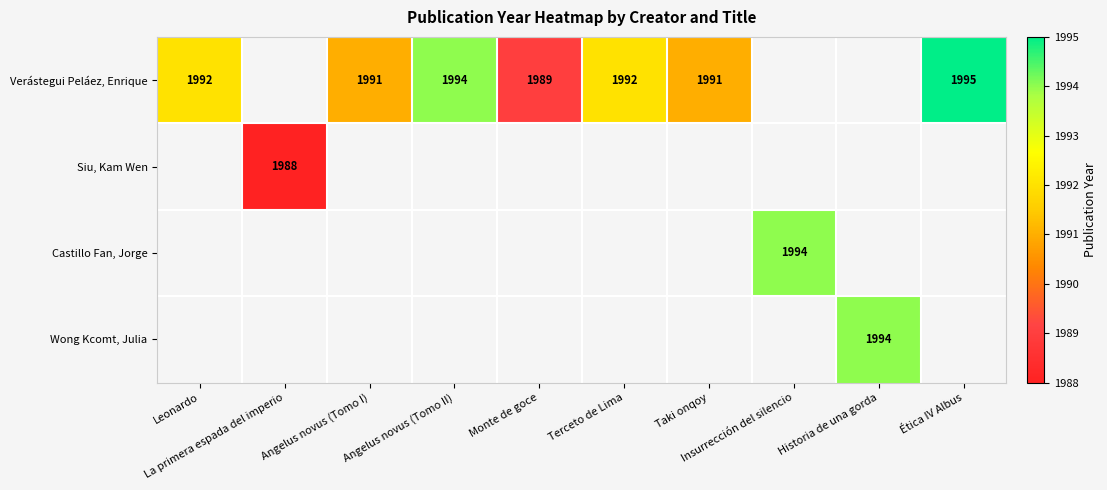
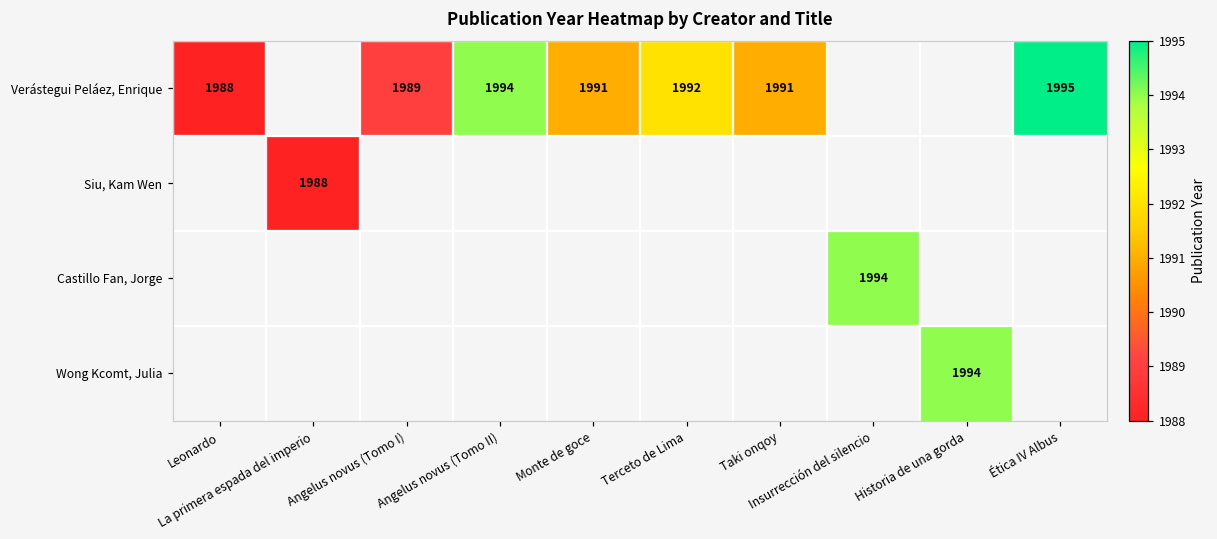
  {
    "Verástegui Peláez, Enrique": {
-     "Leonardo": 1992,
-     "Angelus novus (Tomo I)": 1991,
+     "Leonardo": 1988,
+     "Angelus novus (Tomo I)": 1989,
      "Angelus novus (Tomo II)": 1994,
-     "Monte de goce": 1989,
+     "Monte de goce": 1991,
      "Terceto de Lima": 1992,
      "Taki onqoy": 1991,
      "Ética IV Albus": 1995
    },
    "Siu, Kam Wen": {
      "La primera espada del imperio": 1988
    },
    "Castillo Fan, Jorge": {
      "Insurrección del silencio": 1994
    },
    "Wong Kcomt, Julia": {
      "Historia de una gorda": 1994
    }
  }
